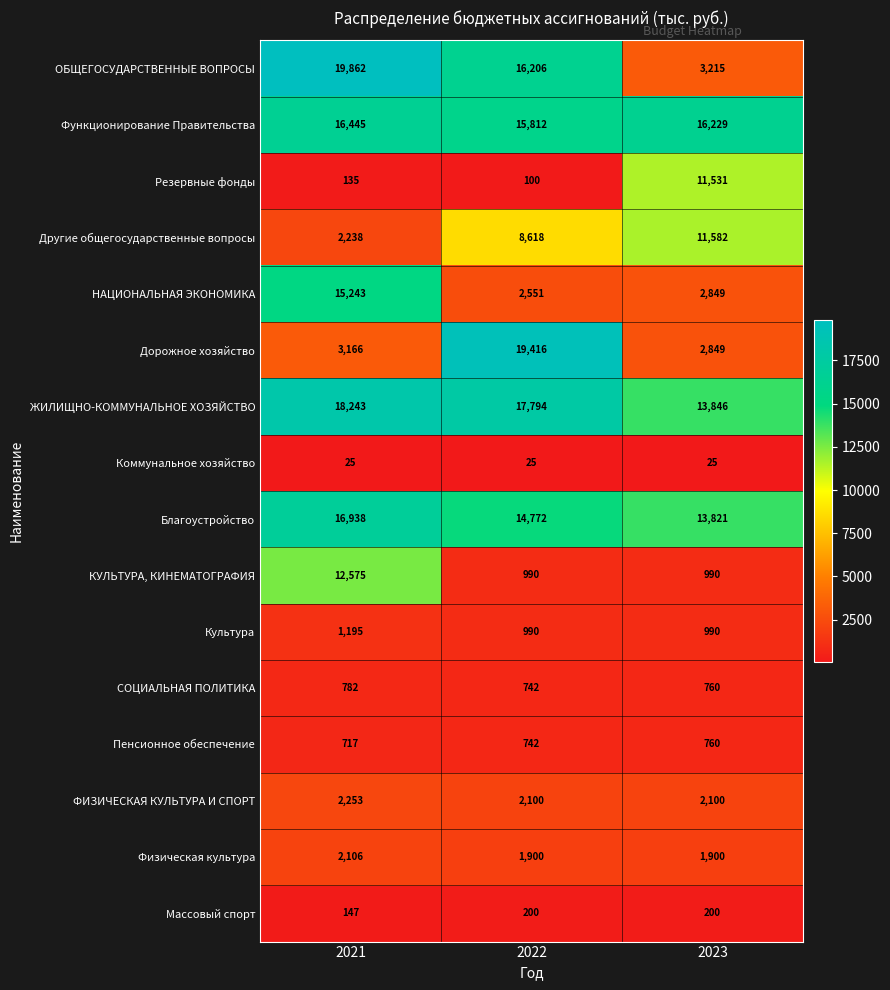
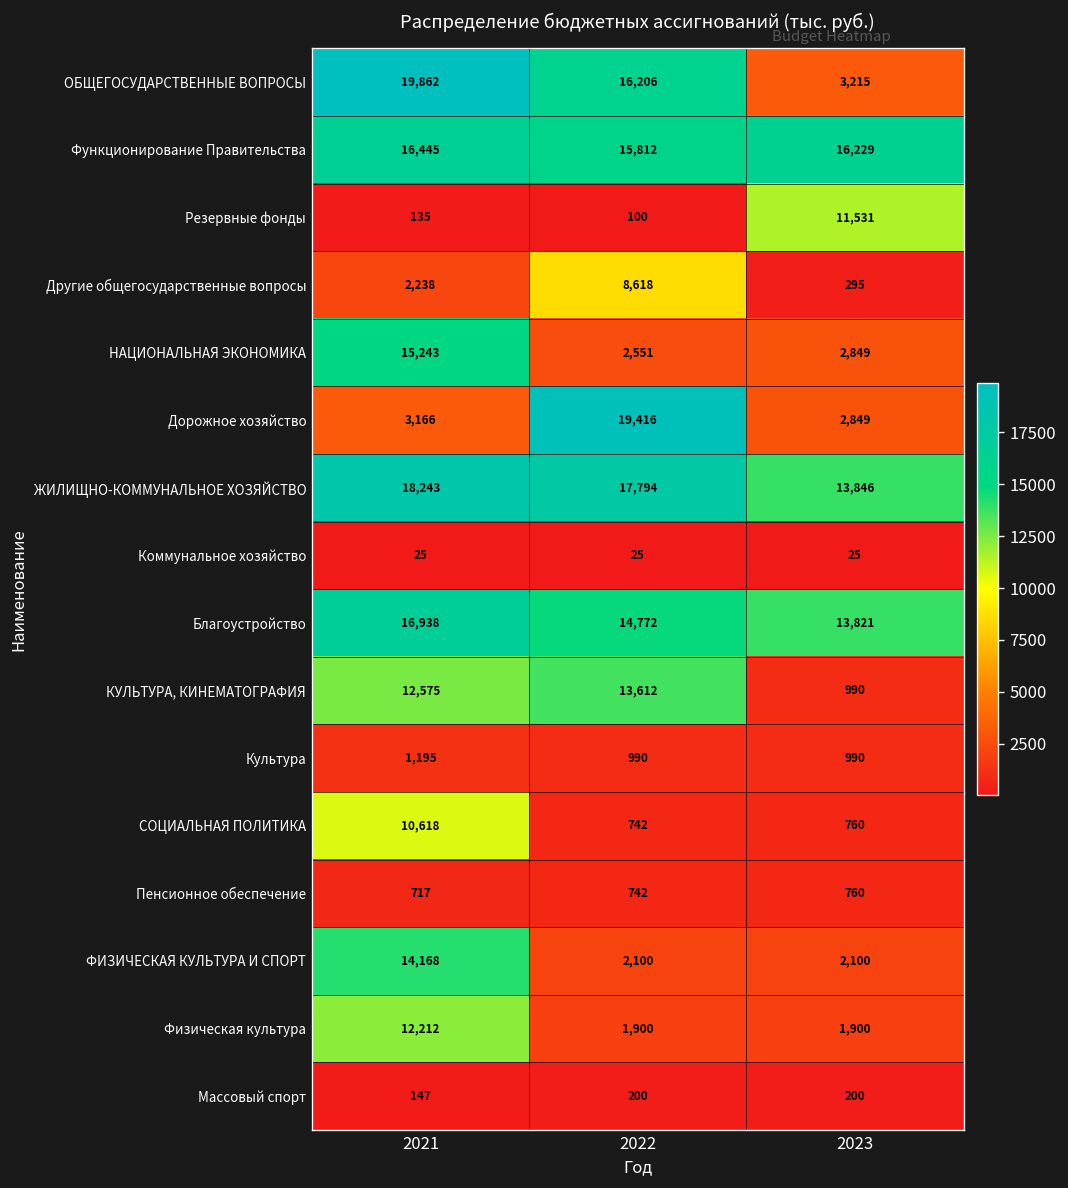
  {
    "ОБЩЕГОСУДАРСТВЕННЫЕ ВОПРОСЫ": {
      "2021": "19,862",
      "2022": "16,206",
      "2023": "3,215"
    },
    "Функционирование Правительства": {
      "2021": "16,445",
      "2022": "15,812",
      "2023": "16,229"
    },
    "Резервные фонды": {
      "2021": "135",
      "2022": "100",
      "2023": "11,531"
    },
    "Другие общегосударственные вопросы": {
      "2021": "2,238",
      "2022": "8,618",
-     "2023": "11,582"
+     "2023": "295"
    },
    "НАЦИОНАЛЬНАЯ ЭКОНОМИКА": {
      "2021": "15,243",
      "2022": "2,551",
      "2023": "2,849"
    },
    "Дорожное хозяйство": {
      "2021": "3,166",
      "2022": "19,416",
      "2023": "2,849"
    },
    "ЖИЛИЩНО-КОММУНАЛЬНОЕ ХОЗЯЙСТВО": {
      "2021": "18,243",
      "2022": "17,794",
      "2023": "13,846"
    },
    "Коммунальное хозяйство": {
      "2021": "25",
      "2022": "25",
      "2023": "25"
    },
    "Благоустройство": {
      "2021": "16,938",
      "2022": "14,772",
      "2023": "13,821"
    },
    "КУЛЬТУРА, КИНЕМАТОГРАФИЯ": {
      "2021": "12,575",
-     "2022": "990",
+     "2022": "13,612",
      "2023": "990"
    },
    "Культура": {
      "2021": "1,195",
      "2022": "990",
      "2023": "990"
    },
    "СОЦИАЛЬНАЯ ПОЛИТИКА": {
-     "2021": "782",
+     "2021": "10,618",
      "2022": "742",
      "2023": "760"
    },
    "Пенсионное обеспечение": {
      "2021": "717",
      "2022": "742",
      "2023": "760"
    },
    "ФИЗИЧЕСКАЯ КУЛЬТУРА И СПОРТ": {
-     "2021": "2,253",
+     "2021": "14,168",
      "2022": "2,100",
      "2023": "2,100"
    },
    "Физическая культура": {
-     "2021": "2,106",
+     "2021": "12,212",
      "2022": "1,900",
      "2023": "1,900"
    },
    "Массовый спорт": {
      "2021": "147",
      "2022": "200",
      "2023": "200"
    }
  }
